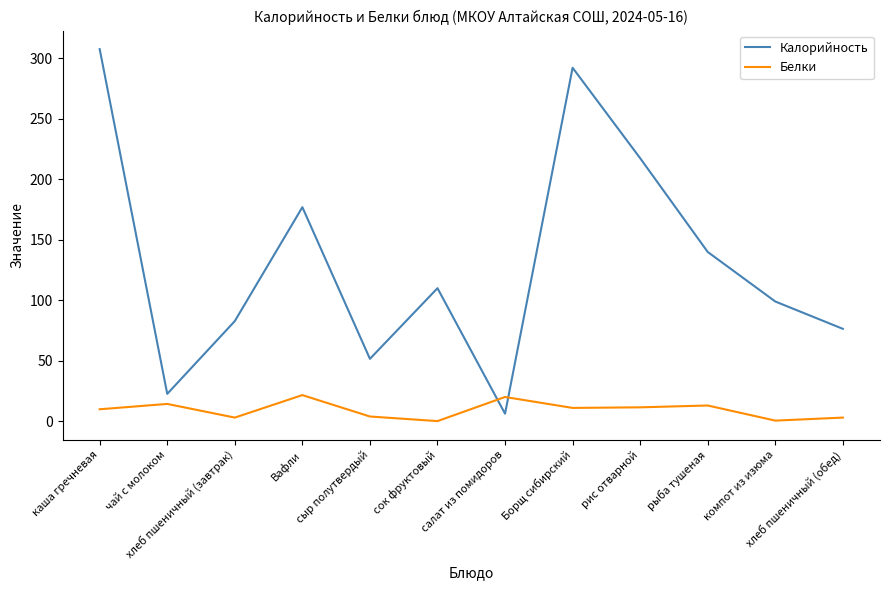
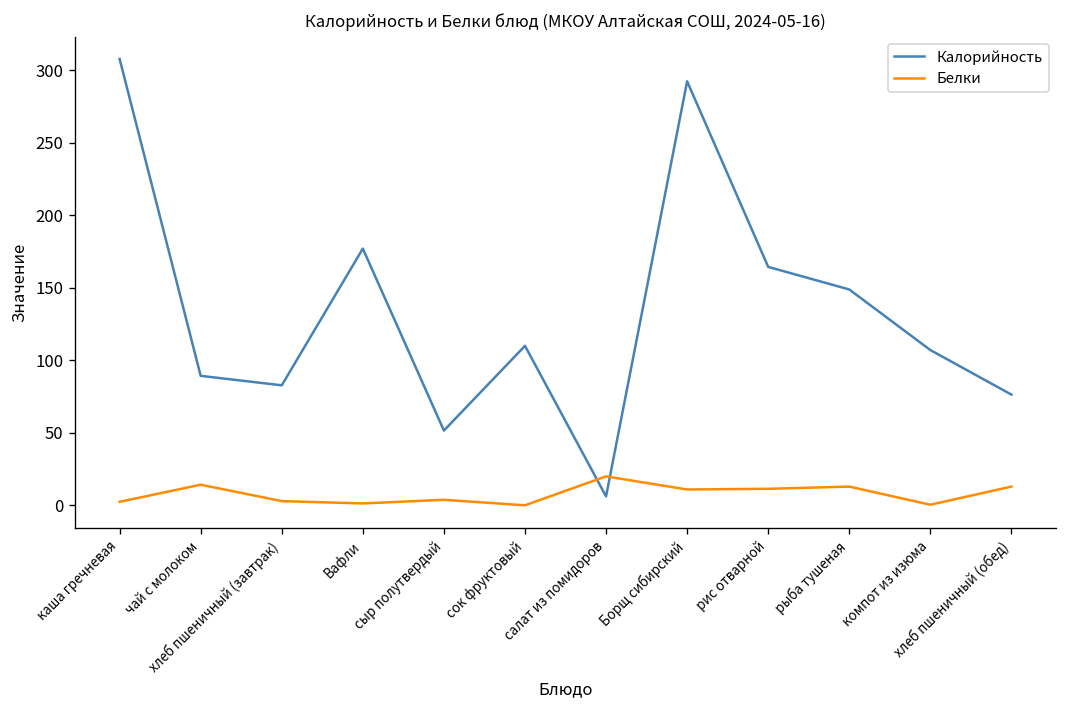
  {
    "Калорийность": {
      "каша гречневая": 308,
-     "чай с молоком": 23,
+     "чай с молоком": 89,
      "хлеб пшеничный (завтрак)": 83,
      "Вафли": 177,
      "сыр полутвердый": 52,
      "сок фруктовый": 110,
      "салат из помидоров": 6,
      "Борщ сибирский": 292,
-     "рис отварной": 218,
-     "рыба тушеная": 140,
-     "компот из изюма": 99,
+     "рис отварной": 164,
+     "рыба тушеная": 149,
+     "компот из изюма": 107,
      "хлеб пшеничный (обед)": 76
    },
    "Белки": {
-     "каша гречневая": 10,
+     "каша гречневая": 3,
      "чай с молоком": 14,
      "хлеб пшеничный (завтрак)": 3,
-     "Вафли": 22,
+     "Вафли": 1,
      "сыр полутвердый": 4,
      "сок фруктовый": 0,
      "салат из помидоров": 20,
      "Борщ сибирский": 11,
      "рис отварной": 11,
      "рыба тушеная": 13,
      "компот из изюма": 1,
-     "хлеб пшеничный (обед)": 3
+     "хлеб пшеничный (обед)": 13
    }
  }
